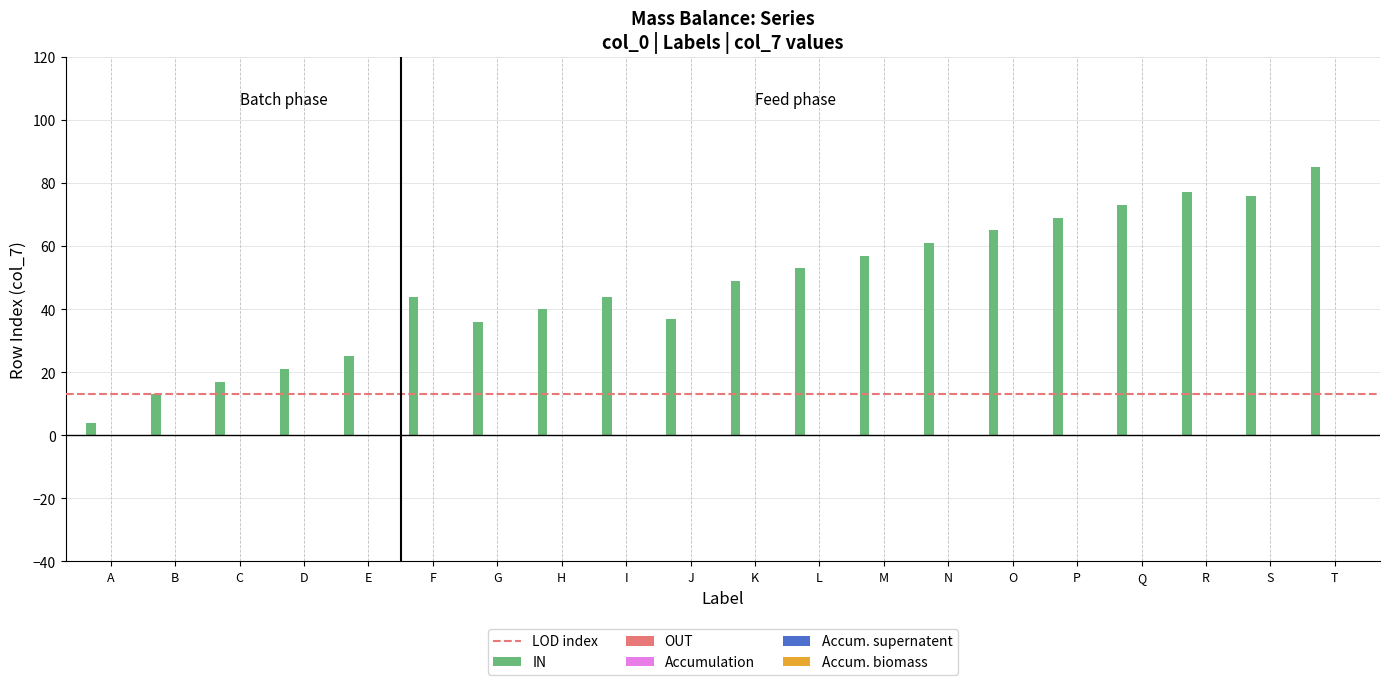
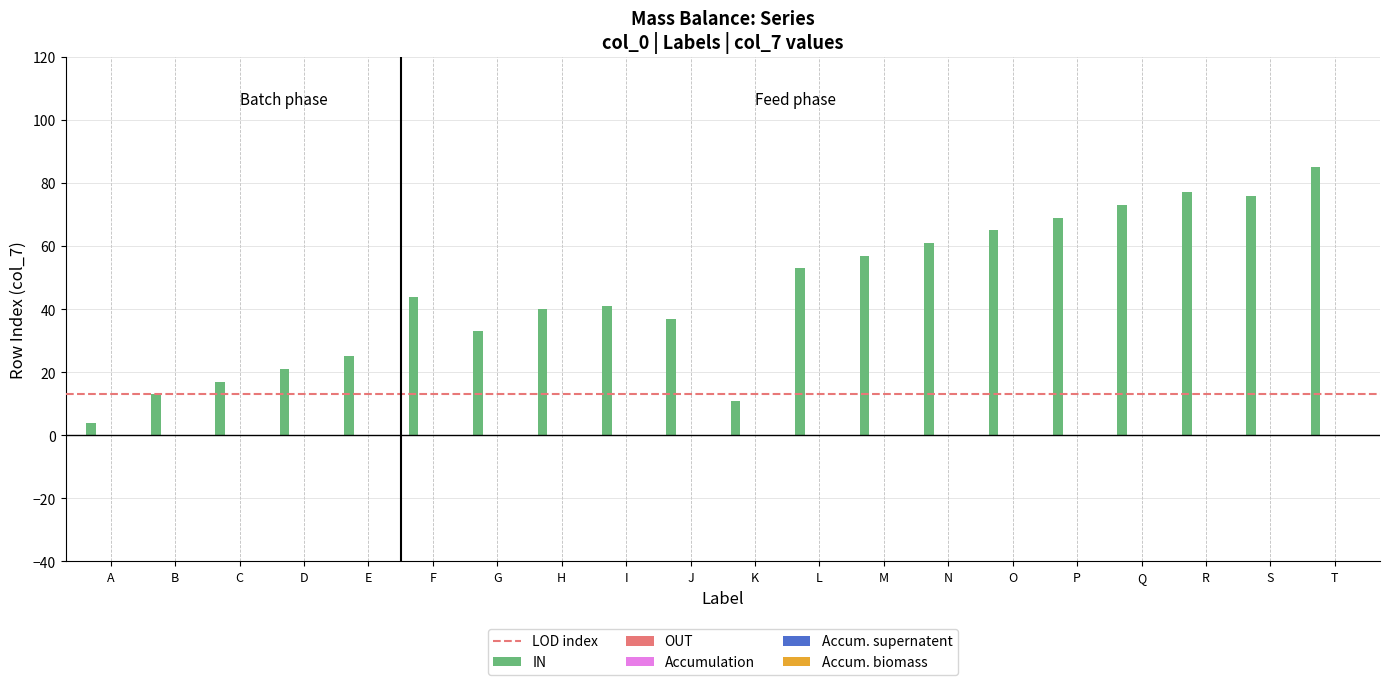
  {
    "IN": {
      "A": 4,
      "B": 13,
      "C": 17,
      "D": 21,
      "E": 25,
      "F": 44,
-     "G": 36,
+     "G": 33,
      "H": 40,
-     "I": 44,
+     "I": 41,
      "J": 37,
-     "K": 49,
+     "K": 11,
      "L": 53,
      "M": 57,
      "N": 61,
      "O": 65,
      "P": 69,
      "Q": 73,
      "R": 77,
      "S": 76,
      "T": 85
    },
    "OUT": {
      "A": 0,
      "B": 0,
      "C": 0,
      "D": 0,
      "E": 0,
      "F": 0,
      "G": 0,
      "H": 0,
      "I": 0,
      "J": 0,
      "K": 0,
      "L": 0,
      "M": 0,
      "N": 0,
      "O": 0,
      "P": 0,
      "Q": 0,
      "R": 0,
      "S": 0,
      "T": 0
    },
    "Accumulation": {
      "A": 0,
      "B": 0,
      "C": 0,
      "D": 0,
      "E": 0,
      "F": 0,
      "G": 0,
      "H": 0,
      "I": 0,
      "J": 0,
      "K": 0,
      "L": 0,
      "M": 0,
      "N": 0,
      "O": 0,
      "P": 0,
      "Q": 0,
      "R": 0,
      "S": 0,
      "T": 0
    },
    "Accum. supernatent": {
      "A": 0,
      "B": 0,
      "C": 0,
      "D": 0,
      "E": 0,
      "F": 0,
      "G": 0,
      "H": 0,
      "I": 0,
      "J": 0,
      "K": 0,
      "L": 0,
      "M": 0,
      "N": 0,
      "O": 0,
      "P": 0,
      "Q": 0,
      "R": 0,
      "S": 0,
      "T": 0
    },
    "Accum. biomass": {
      "A": 0,
      "B": 0,
      "C": 0,
      "D": 0,
      "E": 0,
      "F": 0,
      "G": 0,
      "H": 0,
      "I": 0,
      "J": 0,
      "K": 0,
      "L": 0,
      "M": 0,
      "N": 0,
      "O": 0,
      "P": 0,
      "Q": 0,
      "R": 0,
      "S": 0,
      "T": 0
    }
  }
